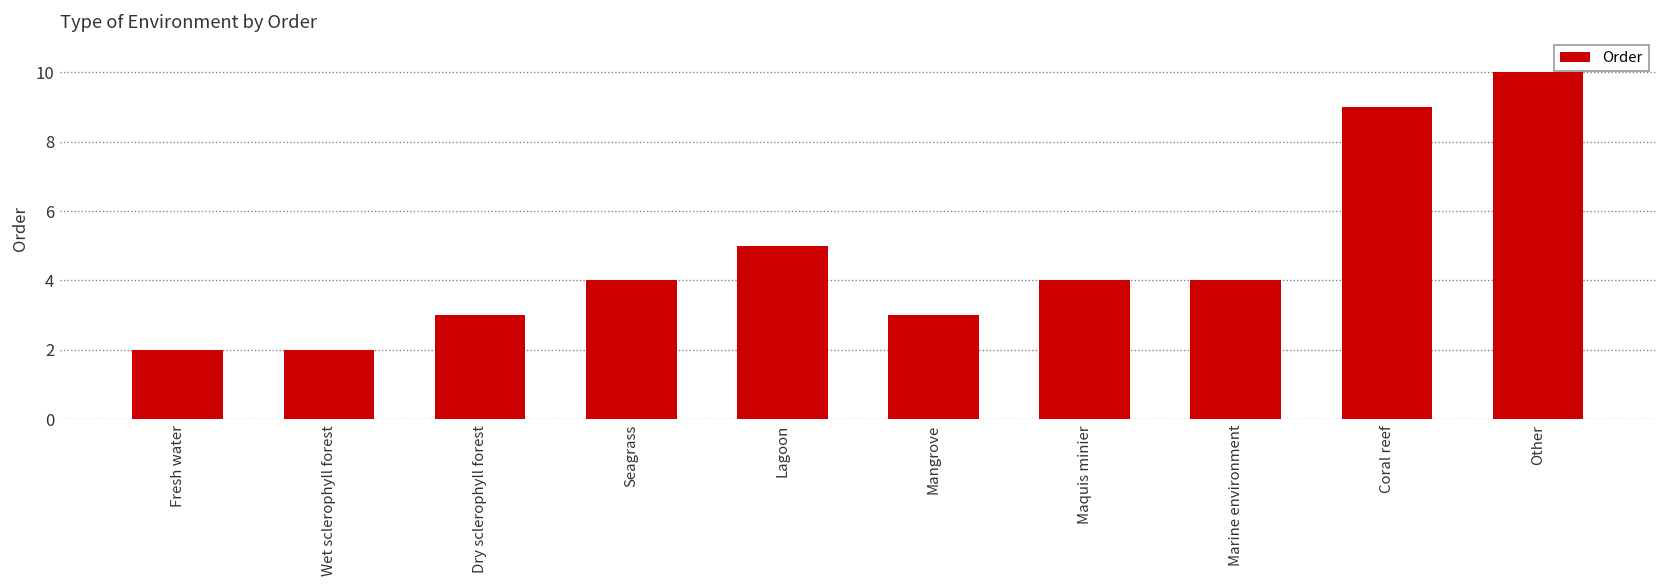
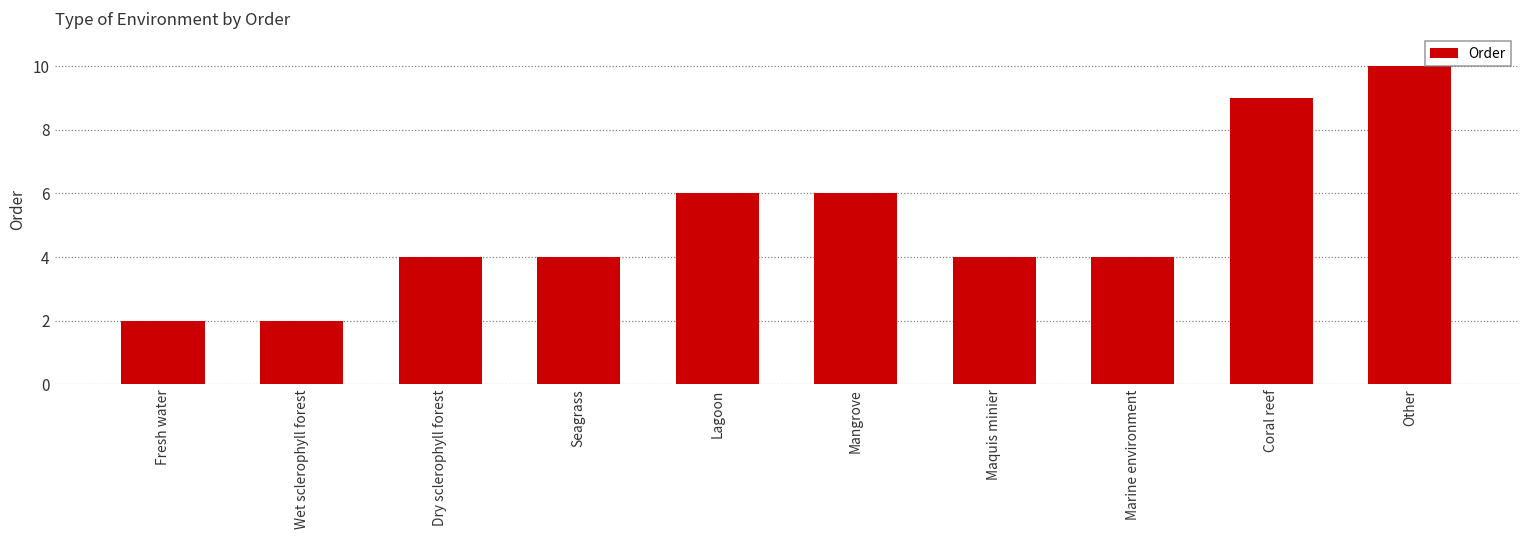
  {
    "Fresh water": 2,
    "Wet sclerophyll forest": 2,
-   "Dry sclerophyll forest": 3,
+   "Dry sclerophyll forest": 4,
    "Seagrass": 4,
-   "Lagoon": 5,
-   "Mangrove": 3,
+   "Lagoon": 6,
+   "Mangrove": 6,
    "Maquis minier": 4,
    "Marine environment": 4,
    "Coral reef": 9,
    "Other": 10
  }
